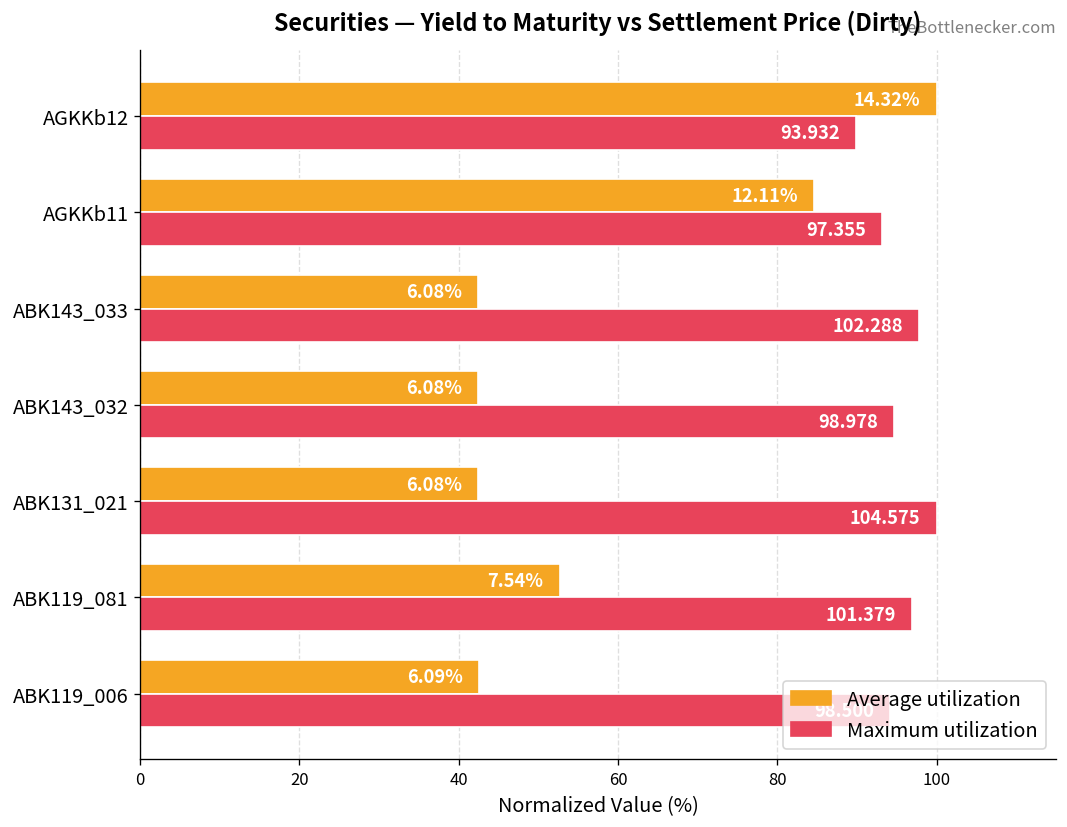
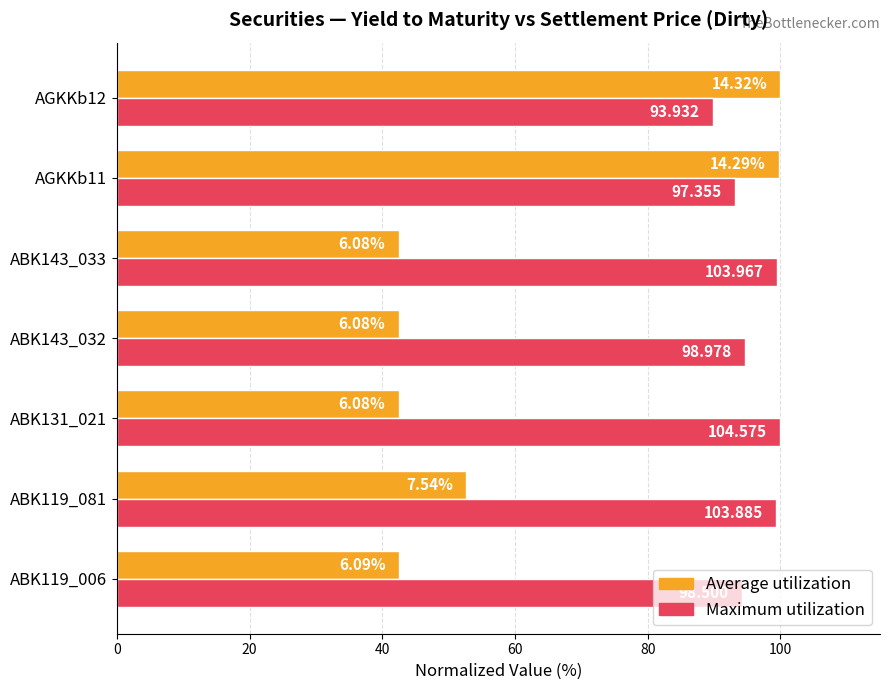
  {
    "Average utilization": {
-     "AGKKb11": "12.11%"
+     "AGKKb11": "14.29%"
    },
    "Maximum utilization": {
-     "ABK143_033": "102.288",
-     "ABK119_081": "101.379"
+     "ABK143_033": "103.967",
+     "ABK119_081": "103.885"
    }
  }
